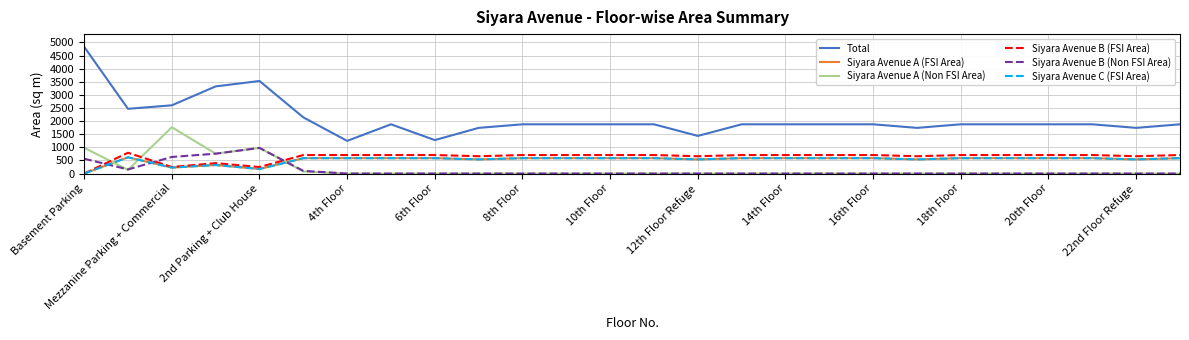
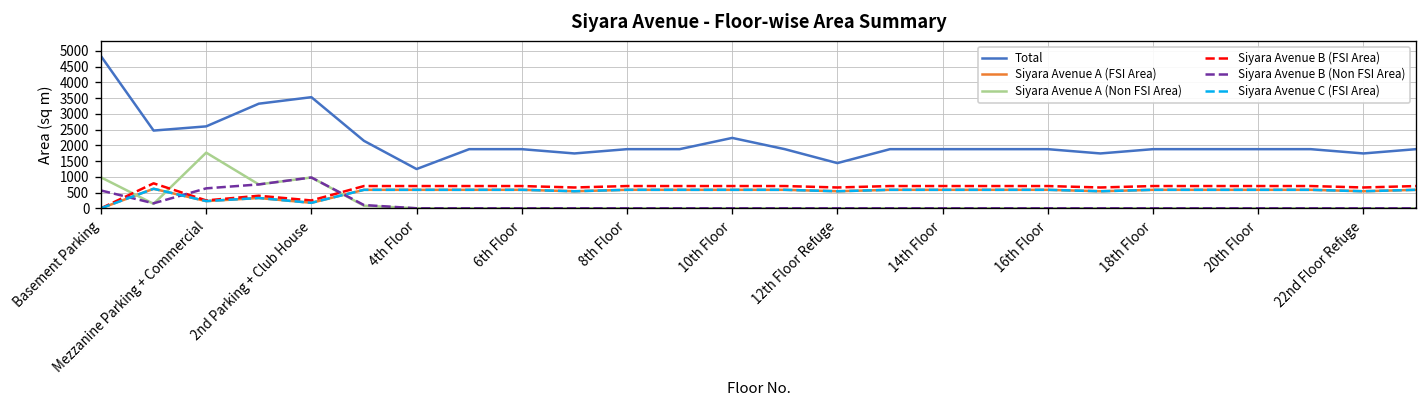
  {
    "Total": {
      "Basement Parking": 4800,
      "Mezzanine Parking + Commercial": 2600,
      "2nd Parking + Club House": 3500,
      "4th Floor": 1200,
-     "6th Floor": 1300,
+     "6th Floor": 1900,
      "8th Floor": 1900,
-     "10th Floor": 1900,
+     "10th Floor": 2200,
      "12th Floor Refuge": 1400,
      "14th Floor": 1900,
      "16th Floor": 1900,
      "18th Floor": 1900,
      "20th Floor": 1900,
      "22nd Floor Refuge": 1700
    },
    "Siyara Avenue C (FSI Area)": {
      "4th Floor": 600,
      "6th Floor": 600,
      "8th Floor": 600,
      "10th Floor": 600,
      "12th Floor Refuge": 500,
      "14th Floor": 600,
      "16th Floor": 600,
      "18th Floor": 600,
      "20th Floor": 600,
      "22nd Floor Refuge": 500
    },
    "Siyara Avenue A (Non FSI Area)": {
      "Basement Parking": 1000,
      "Mezzanine Parking + Commercial": 1800
    },
    "Siyara Avenue B (FSI Area)": {
      "4th Floor": 700,
      "6th Floor": 700,
      "8th Floor": 700,
      "10th Floor": 700,
      "12th Floor Refuge": 700,
      "14th Floor": 700,
      "16th Floor": 700,
      "18th Floor": 700,
      "20th Floor": 700,
      "22nd Floor Refuge": 700
    },
    "Siyara Avenue B (Non FSI Area)": {
      "Basement Parking": 600,
      "Mezzanine Parking + Commercial": 600
    }
  }
